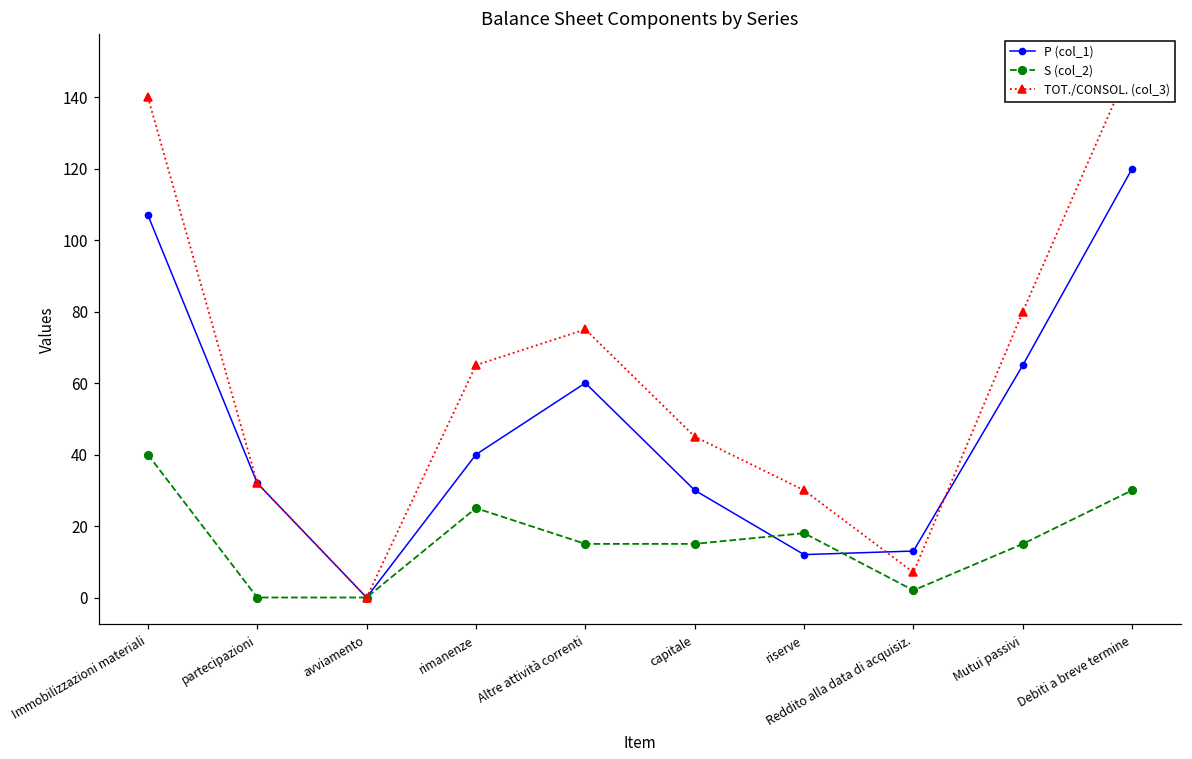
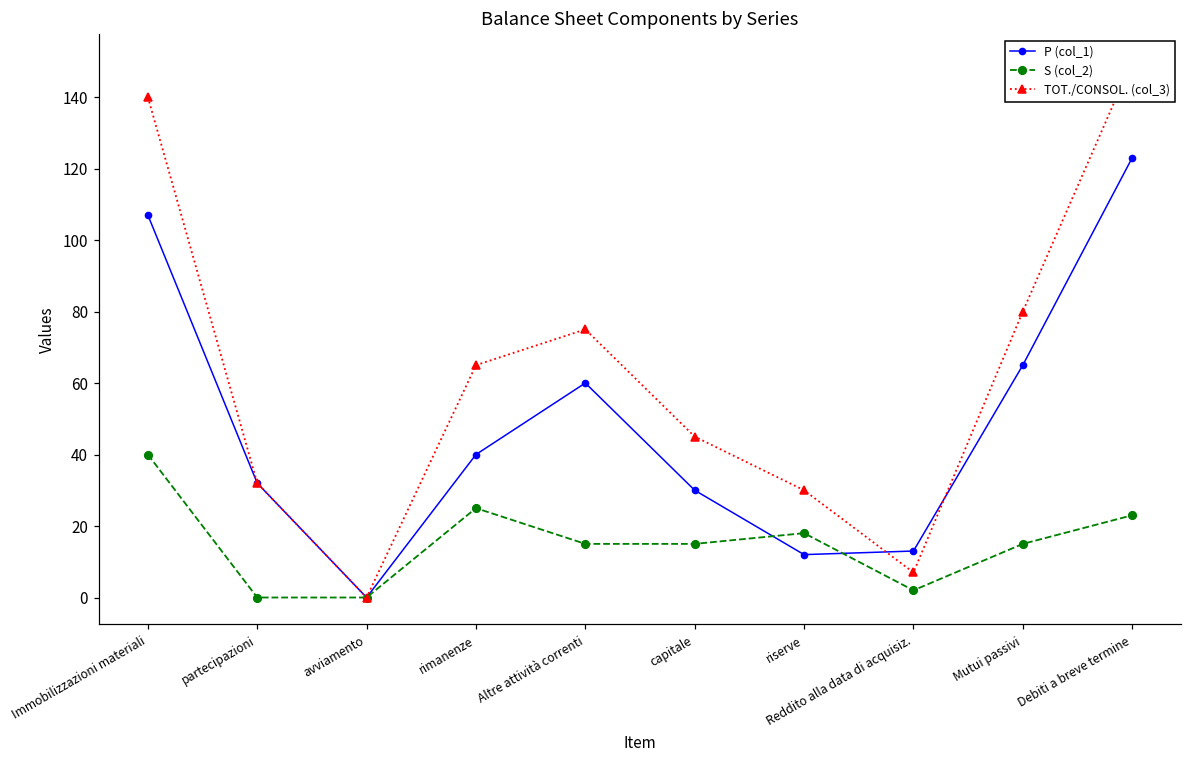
  {
    "P (col_1)": {
      "Immobilizzazioni materiali": 107,
      "rimanenze": 40,
      "Altre attività correnti": 60,
      "capitale": 30,
      "riserve": 12,
      "Reddito alla data di acquisiz.": 13,
      "Mutui passivi": 65,
-     "Debiti a breve termine": 120
+     "Debiti a breve termine": 123
    },
    "S (col_2)": {
      "Immobilizzazioni materiali": 40,
      "partecipazioni": 0,
      "rimanenze": 25,
      "Altre attività correnti": 15,
      "capitale": 15,
      "riserve": 18,
      "Reddito alla data di acquisiz.": 2,
      "Mutui passivi": 15,
-     "Debiti a breve termine": 30
+     "Debiti a breve termine": 23
    },
    "TOT./CONSOL. (col_3)": {
      "Immobilizzazioni materiali": 140,
      "rimanenze": 65,
      "Altre attività correnti": 75,
      "capitale": 45,
      "riserve": 30,
      "Reddito alla data di acquisiz.": 7,
      "Mutui passivi": 80
    }
  }
